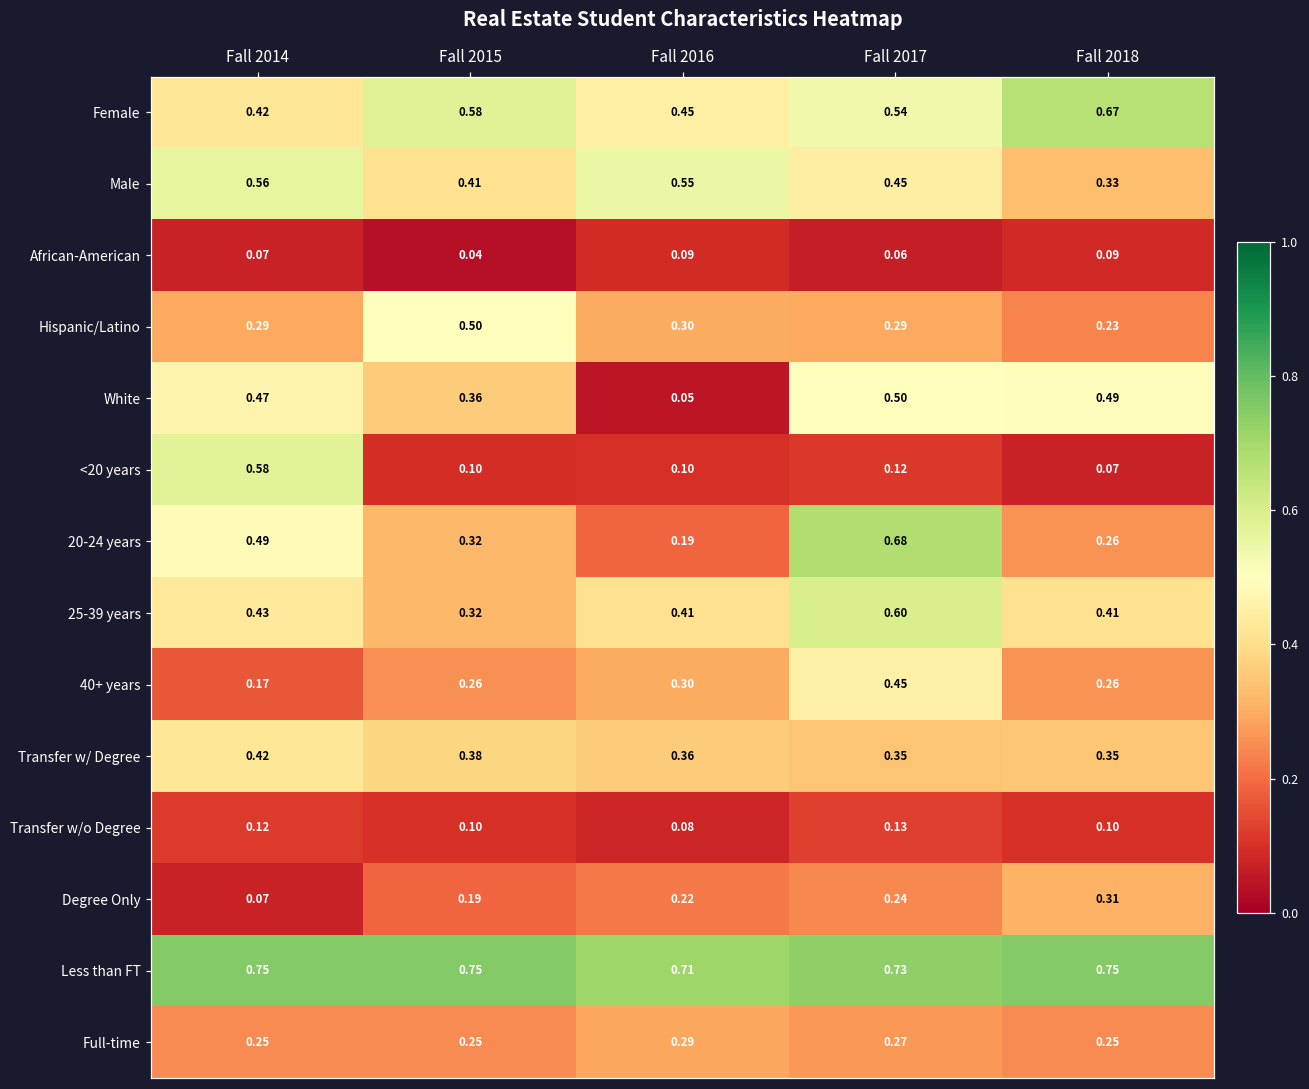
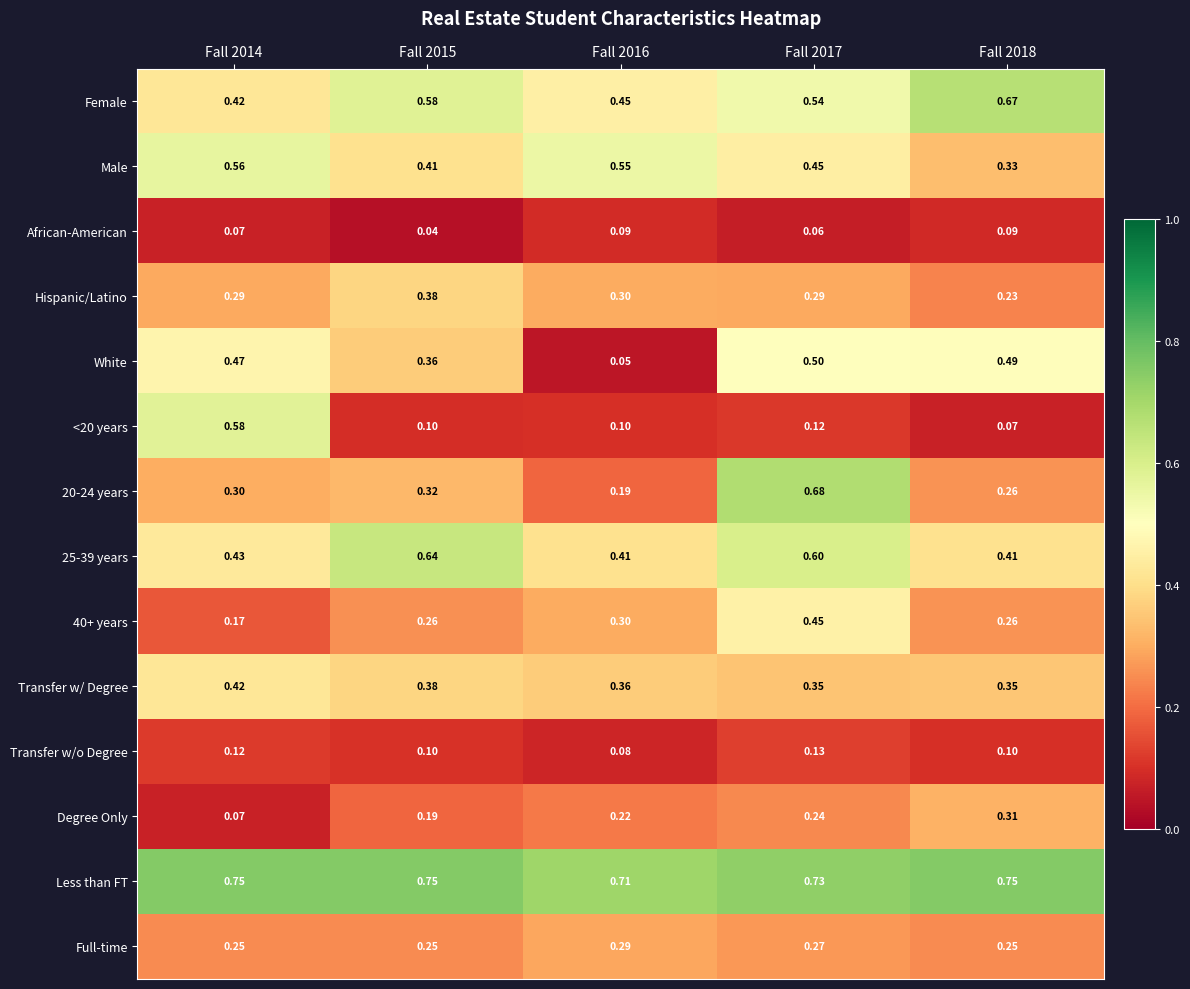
  {
    "Female": {
      "Fall 2014": 0.42,
      "Fall 2015": 0.58,
      "Fall 2016": 0.45,
      "Fall 2017": 0.54,
      "Fall 2018": 0.67
    },
    "Male": {
      "Fall 2014": 0.56,
      "Fall 2015": 0.41,
      "Fall 2016": 0.55,
      "Fall 2017": 0.45,
      "Fall 2018": 0.33
    },
    "African-American": {
      "Fall 2014": 0.07,
      "Fall 2015": 0.04,
      "Fall 2016": 0.09,
      "Fall 2017": 0.06,
      "Fall 2018": 0.09
    },
    "Hispanic/Latino": {
      "Fall 2014": 0.29,
-     "Fall 2015": 0.50,
+     "Fall 2015": 0.38,
      "Fall 2016": 0.30,
      "Fall 2017": 0.29,
      "Fall 2018": 0.23
    },
    "White": {
      "Fall 2014": 0.47,
      "Fall 2015": 0.36,
      "Fall 2016": 0.05,
      "Fall 2017": 0.50,
      "Fall 2018": 0.49
    },
    "<20 years": {
      "Fall 2014": 0.58,
      "Fall 2015": 0.10,
      "Fall 2016": 0.10,
      "Fall 2017": 0.12,
      "Fall 2018": 0.07
    },
    "20-24 years": {
-     "Fall 2014": 0.49,
+     "Fall 2014": 0.30,
      "Fall 2015": 0.32,
      "Fall 2016": 0.19,
      "Fall 2017": 0.68,
      "Fall 2018": 0.26
    },
    "25-39 years": {
      "Fall 2014": 0.43,
-     "Fall 2015": 0.32,
+     "Fall 2015": 0.64,
      "Fall 2016": 0.41,
      "Fall 2017": 0.60,
      "Fall 2018": 0.41
    },
    "40+ years": {
      "Fall 2014": 0.17,
      "Fall 2015": 0.26,
      "Fall 2016": 0.30,
      "Fall 2017": 0.45,
      "Fall 2018": 0.26
    },
    "Transfer w/ Degree": {
      "Fall 2014": 0.42,
      "Fall 2015": 0.38,
      "Fall 2016": 0.36,
      "Fall 2017": 0.35,
      "Fall 2018": 0.35
    },
    "Transfer w/o Degree": {
      "Fall 2014": 0.12,
      "Fall 2015": 0.10,
      "Fall 2016": 0.08,
      "Fall 2017": 0.13,
      "Fall 2018": 0.10
    },
    "Degree Only": {
      "Fall 2014": 0.07,
      "Fall 2015": 0.19,
      "Fall 2016": 0.22,
      "Fall 2017": 0.24,
      "Fall 2018": 0.31
    },
    "Less than FT": {
      "Fall 2014": 0.75,
      "Fall 2015": 0.75,
      "Fall 2016": 0.71,
      "Fall 2017": 0.73,
      "Fall 2018": 0.75
    },
    "Full-time": {
      "Fall 2014": 0.25,
      "Fall 2015": 0.25,
      "Fall 2016": 0.29,
      "Fall 2017": 0.27,
      "Fall 2018": 0.25
    }
  }
